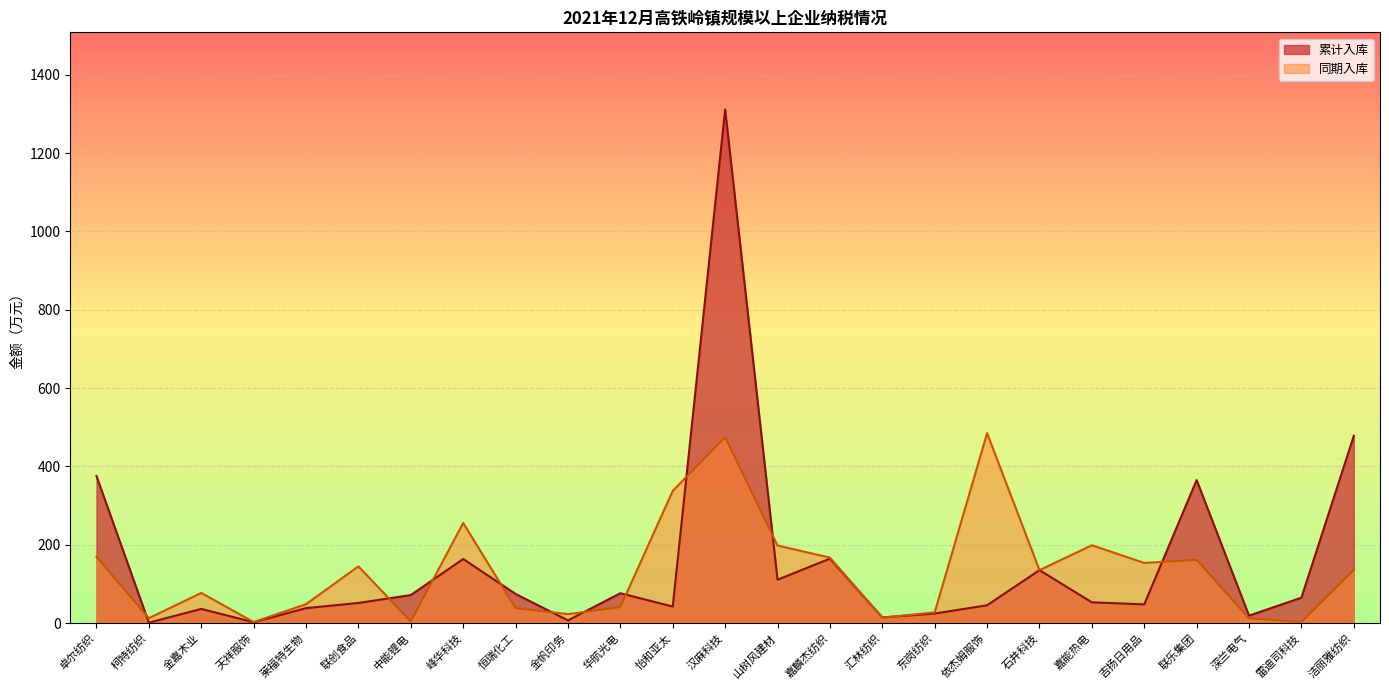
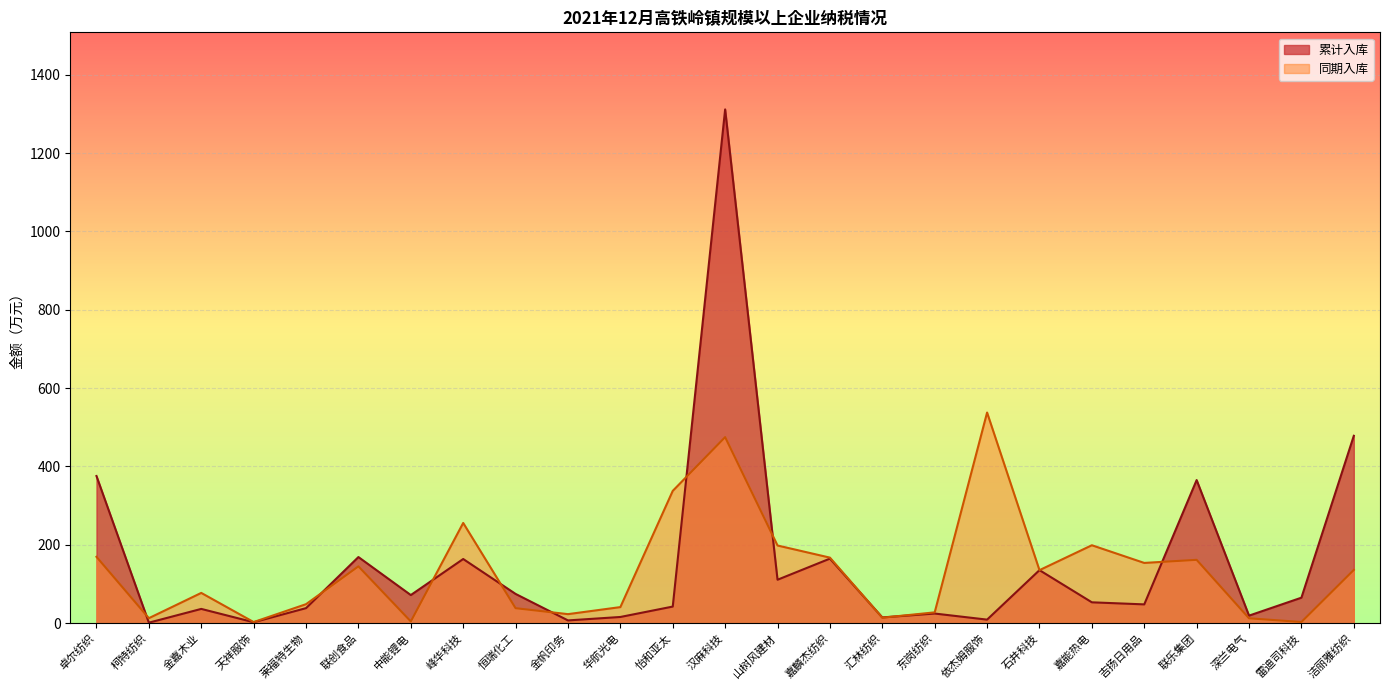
  {
    "累计入库": {
      "卓尔纺织": 380,
      "柯特纺织": 0,
      "金嘉木业": 40,
      "莱福特生物": 40,
-     "联创食品": 50,
+     "联创食品": 170,
      "中能锂电": 70,
      "峰华科技": 160,
      "恒瑞化工": 70,
      "金帆印务": 10,
-     "华航光电": 80,
+     "华航光电": 20,
      "怡和亚太": 40,
      "汉麻科技": 1310,
      "山树风建材": 110,
-     "依杰姆服饰": 50,
+     "依杰姆服饰": 10,
      "嘉能热电": 50,
      "吉扬日用品": 50,
      "联乐集团": 370,
      "深兰电气": 20,
      "雷迪司科技": 70,
      "洁丽雅纺织": 480
    },
    "同期入库": {
      "卓尔纺织": 170,
      "柯特纺织": 10,
      "金嘉木业": 80,
      "莱福特生物": 50,
      "联创食品": 150,
      "中能锂电": 0,
      "峰华科技": 260,
      "恒瑞化工": 40,
      "金帆印务": 20,
      "华航光电": 40,
      "怡和亚太": 340,
      "汉麻科技": 470,
      "山树风建材": 200,
-     "依杰姆服饰": 490,
+     "依杰姆服饰": 540,
      "嘉能热电": 200,
      "吉扬日用品": 150,
      "联乐集团": 160,
      "深兰电气": 10,
      "雷迪司科技": 0,
      "洁丽雅纺织": 140
    }
  }
